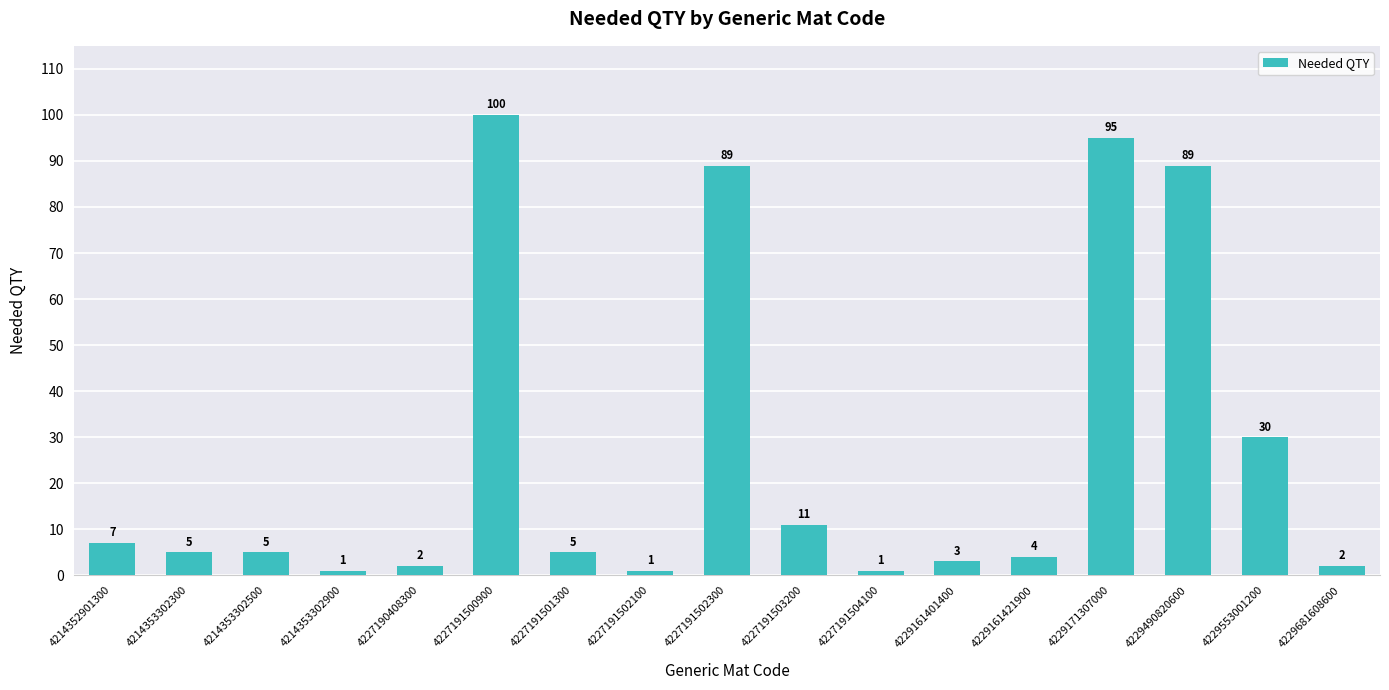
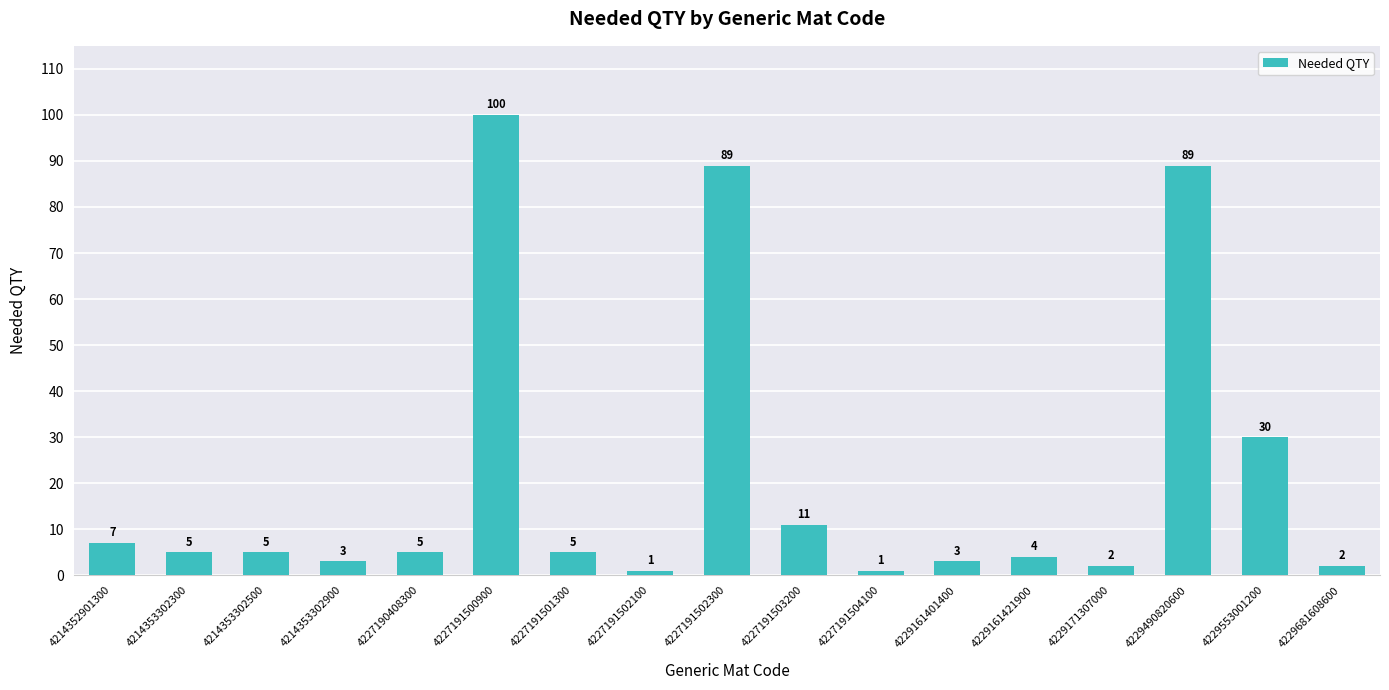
  {
    "4214352901300": 7,
    "4214353302300": 5,
    "4214353302500": 5,
-   "4214353302900": 1,
-   "4227190408300": 2,
+   "4214353302900": 3,
+   "4227190408300": 5,
    "4227191500900": 100,
    "4227191501300": 5,
    "4227191502100": 1,
    "4227191502300": 89,
    "4227191503200": 11,
    "4227191504100": 1,
    "4229161401400": 3,
    "4229161421900": 4,
-   "4229171307000": 95,
+   "4229171307000": 2,
    "4229490820600": 89,
    "4229553001200": 30,
    "4229681608600": 2
  }
